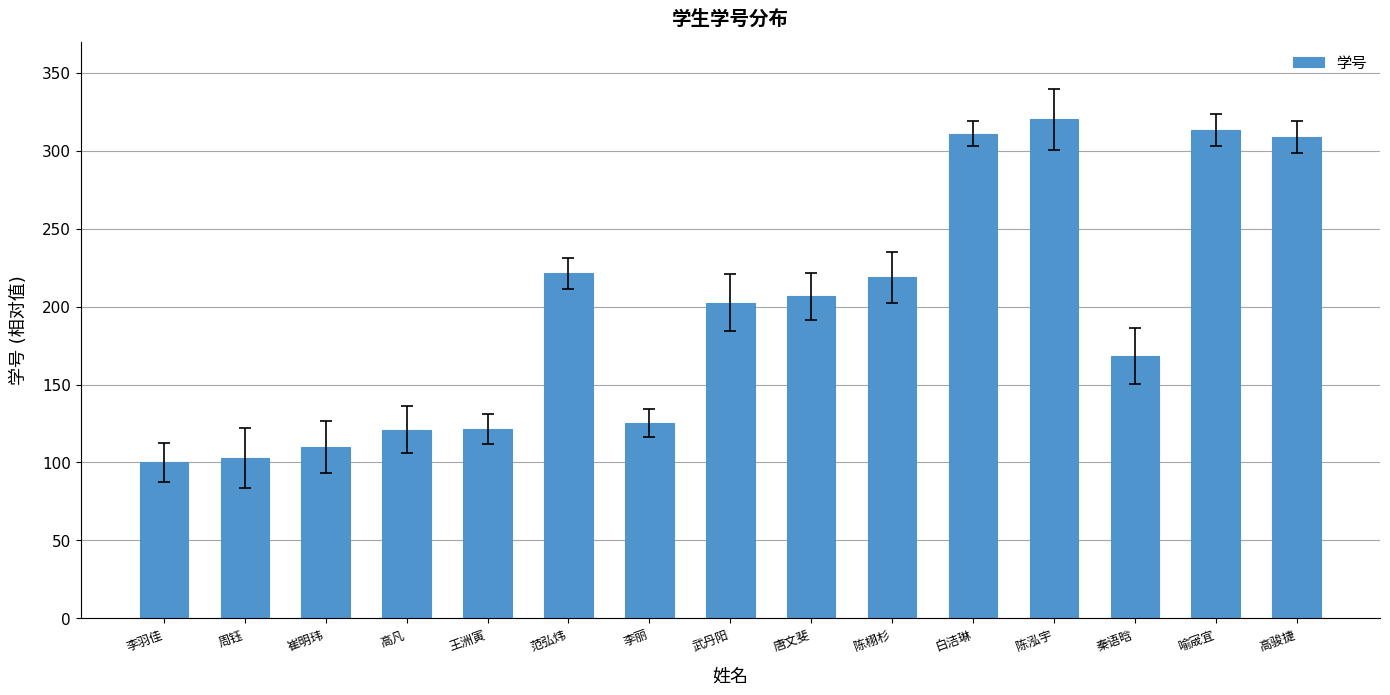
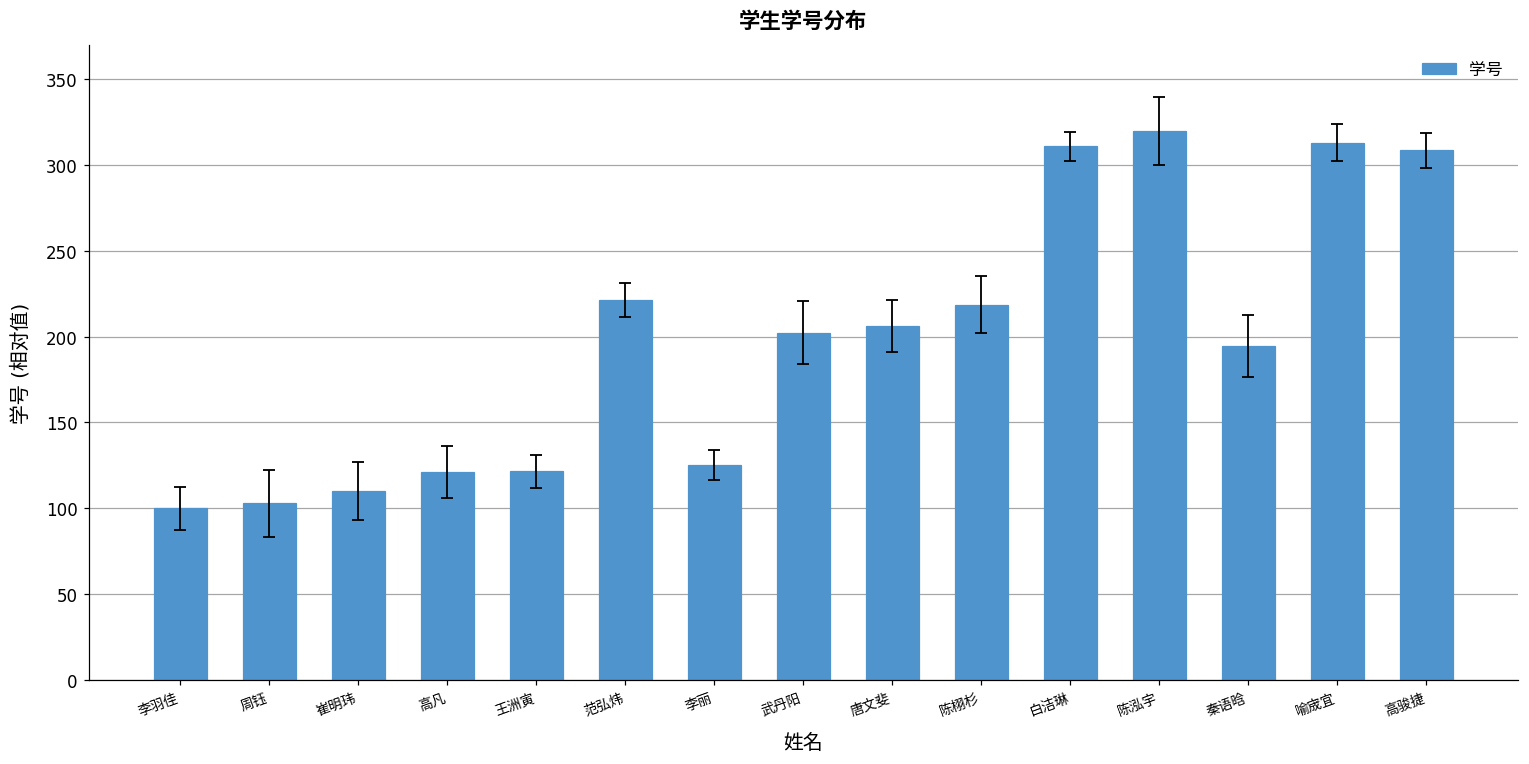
  {
    "学号": {
      "李羽佳": 100,
      "周钰": 103,
      "崔明玮": 110,
      "高凡": 121,
      "王洲寅": 121,
      "范弘炜": 221,
      "李丽": 125,
      "武丹阳": 202,
      "唐文斐": 206,
      "陈栩杉": 219,
      "白洁琳": 311,
      "陈泓宇": 320,
-     "秦语晗": 168,
+     "秦语晗": 195,
      "喻宬宜": 313,
      "高骏捷": 309
    }
  }
